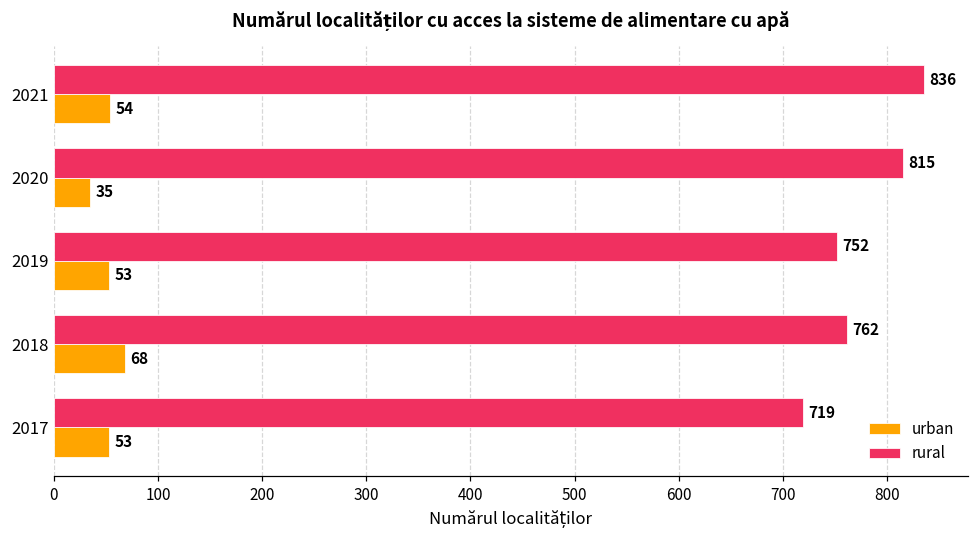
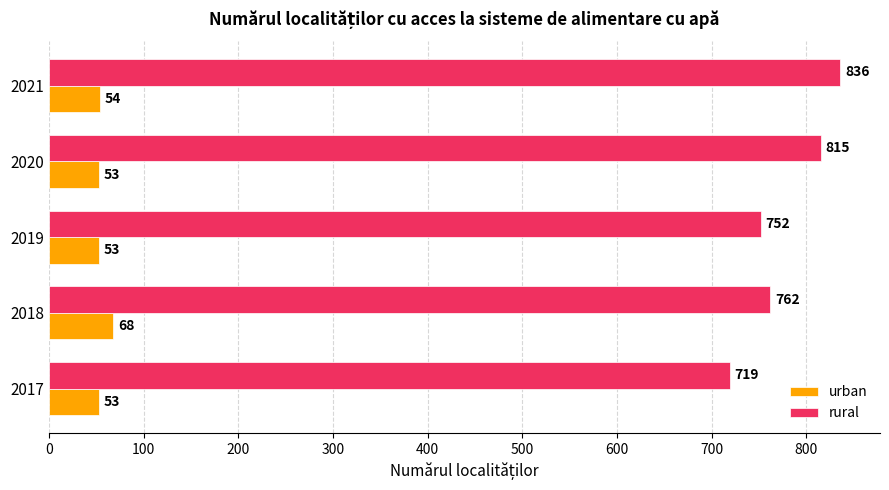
  {
    "urban": {
      "2021": 54,
-     "2020": 35,
+     "2020": 53,
      "2019": 53,
      "2018": 68,
      "2017": 53
    },
    "rural": {
      "2021": 836,
      "2020": 815,
      "2019": 752,
      "2018": 762,
      "2017": 719
    }
  }
